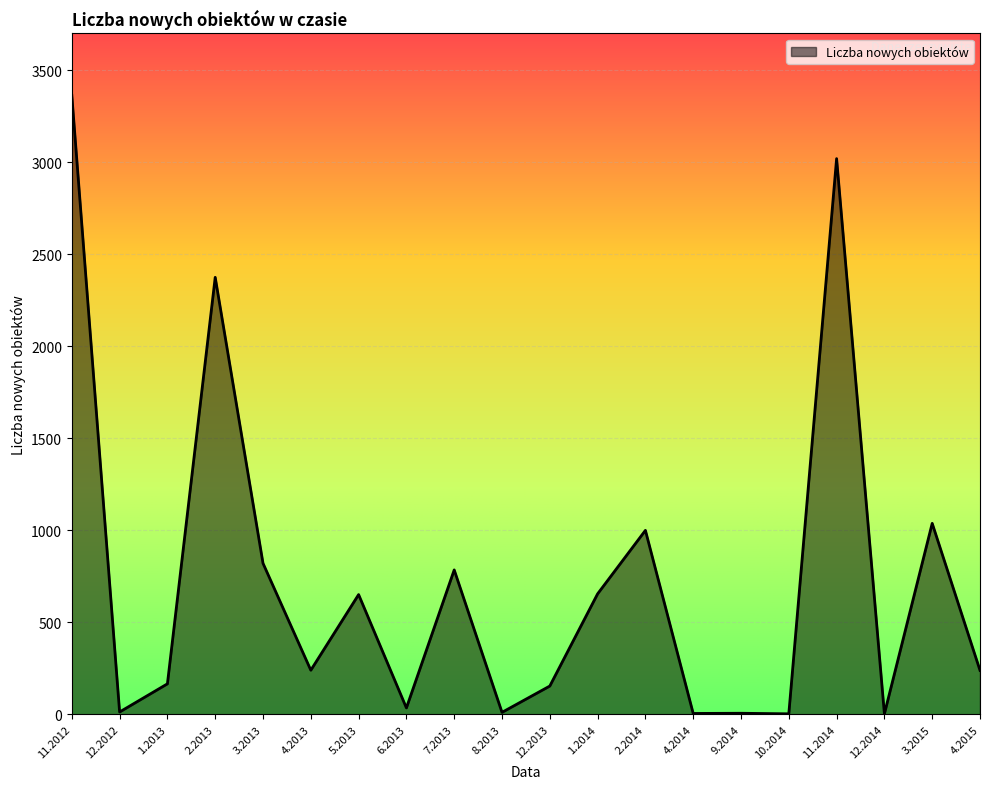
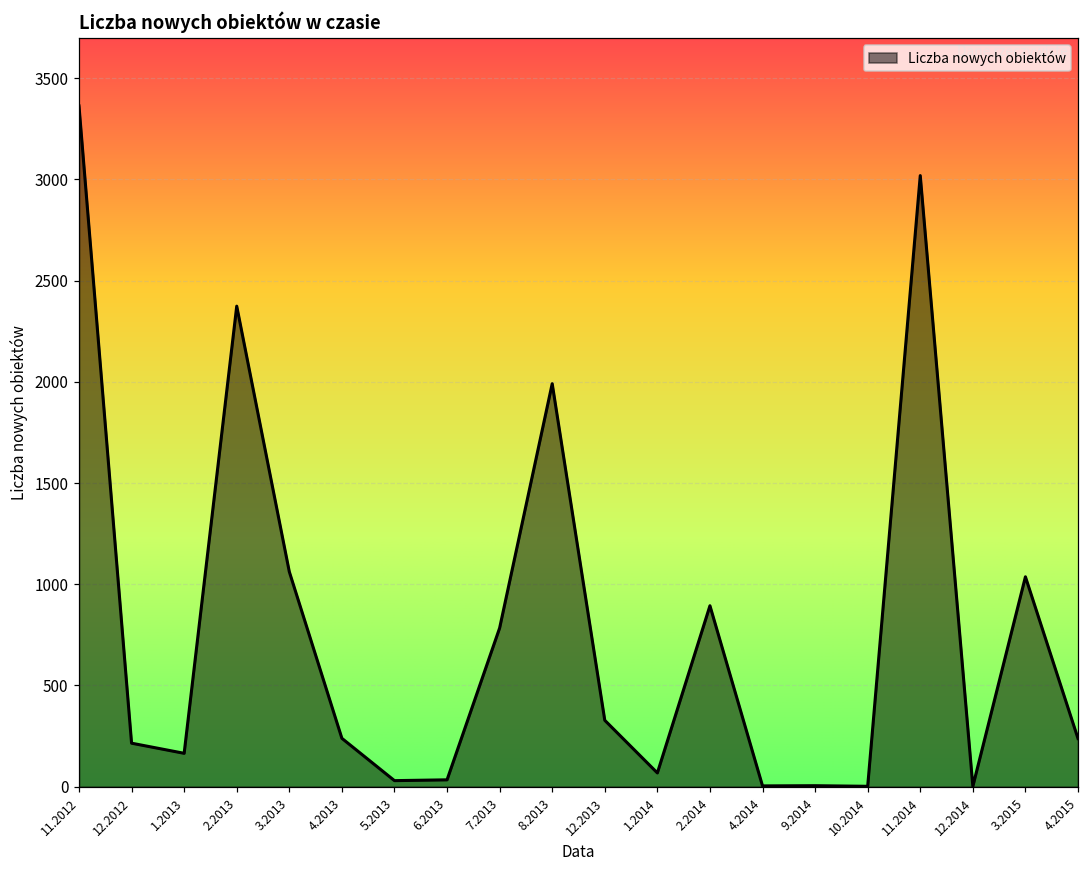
  {
    "11.2012": 3360,
-   "12.2012": 10,
+   "12.2012": 220,
    "1.2013": 170,
    "2.2013": 2370,
-   "3.2013": 820,
+   "3.2013": 1060,
    "4.2013": 240,
-   "5.2013": 650,
+   "5.2013": 30,
    "6.2013": 30,
    "7.2013": 780,
-   "8.2013": 10,
-   "12.2013": 150,
-   "1.2014": 650,
-   "2.2014": 1000,
+   "8.2013": 1990,
+   "12.2013": 330,
+   "1.2014": 70,
+   "2.2014": 890,
    "4.2014": 0,
    "9.2014": 10,
    "10.2014": 0,
    "11.2014": 3020,
    "12.2014": 0,
    "3.2015": 1040,
    "4.2015": 240
  }
